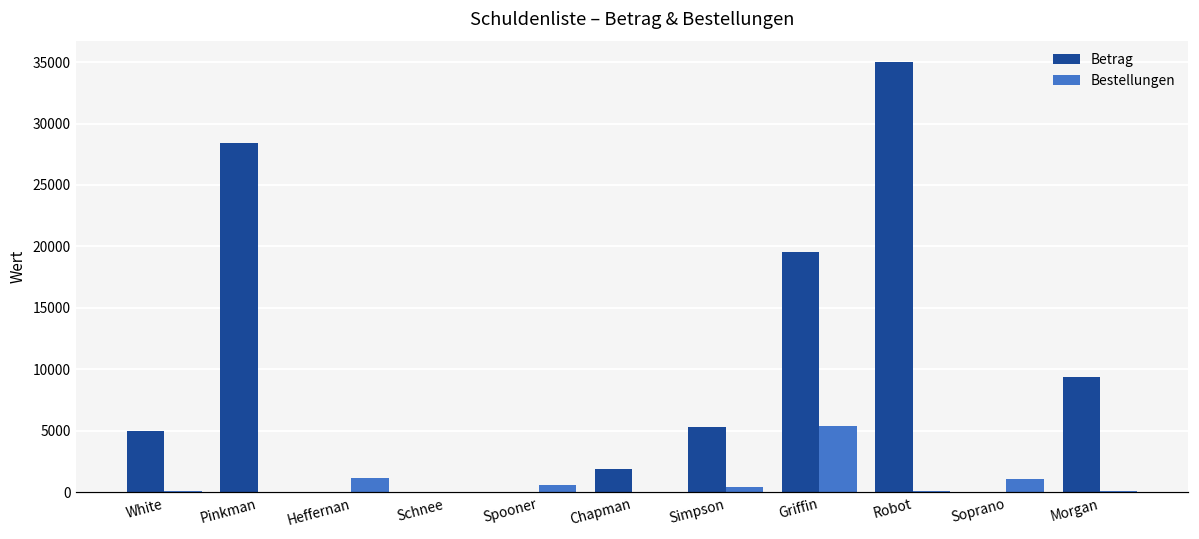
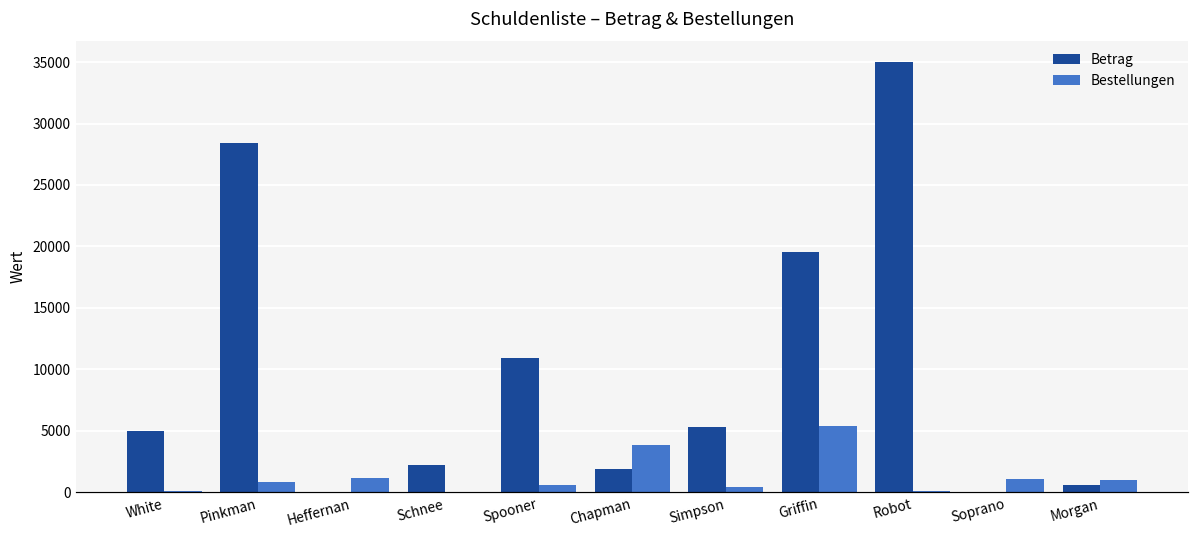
  {
    "Betrag": {
      "White": 5000,
      "Pinkman": 28400,
-     "Schnee": 0,
-     "Spooner": 0,
+     "Schnee": 2200,
+     "Spooner": 10900,
      "Chapman": 1900,
      "Simpson": 5300,
      "Griffin": 19600,
      "Robot": 35000,
-     "Morgan": 9400
+     "Morgan": 600
    },
    "Bestellungen": {
-     "Pinkman": 0,
+     "Pinkman": 800,
      "Heffernan": 1200,
      "Spooner": 600,
-     "Chapman": 0,
+     "Chapman": 3900,
      "Simpson": 500,
      "Griffin": 5400,
      "Soprano": 1100,
-     "Morgan": 100
+     "Morgan": 1000
    }
  }
